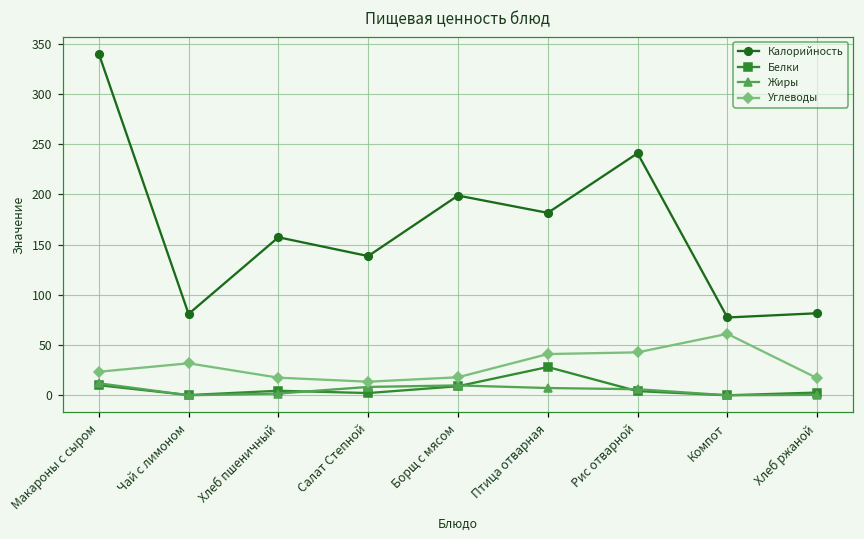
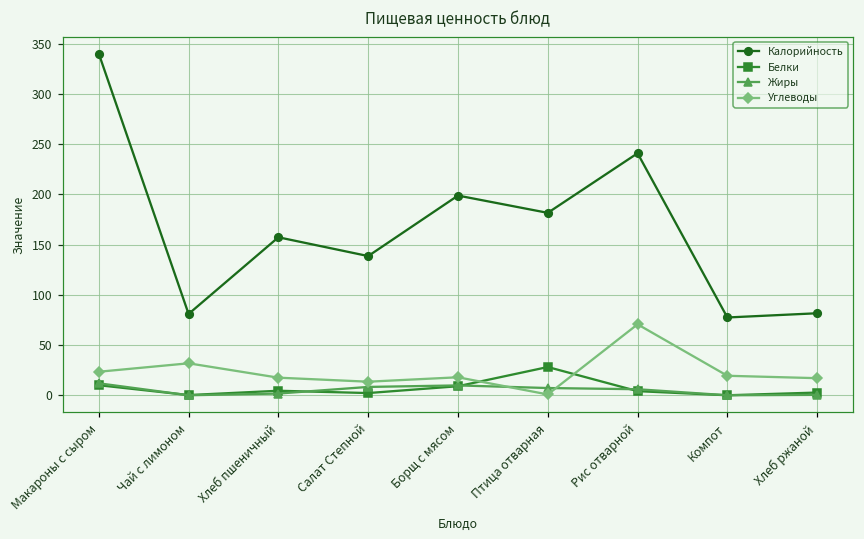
  {
    "Углеводы": {
      "Макароны с сыром": 20,
      "Чай с лимоном": 30,
      "Хлеб пшеничный": 20,
      "Салат Степной": 10,
      "Борщ с мясом": 20,
-     "Птица отварная": 40,
-     "Рис отварной": 40,
-     "Компот": 60,
+     "Птица отварная": 0,
+     "Рис отварной": 70,
+     "Компот": 20,
      "Хлеб ржаной": 20
    }
  }
